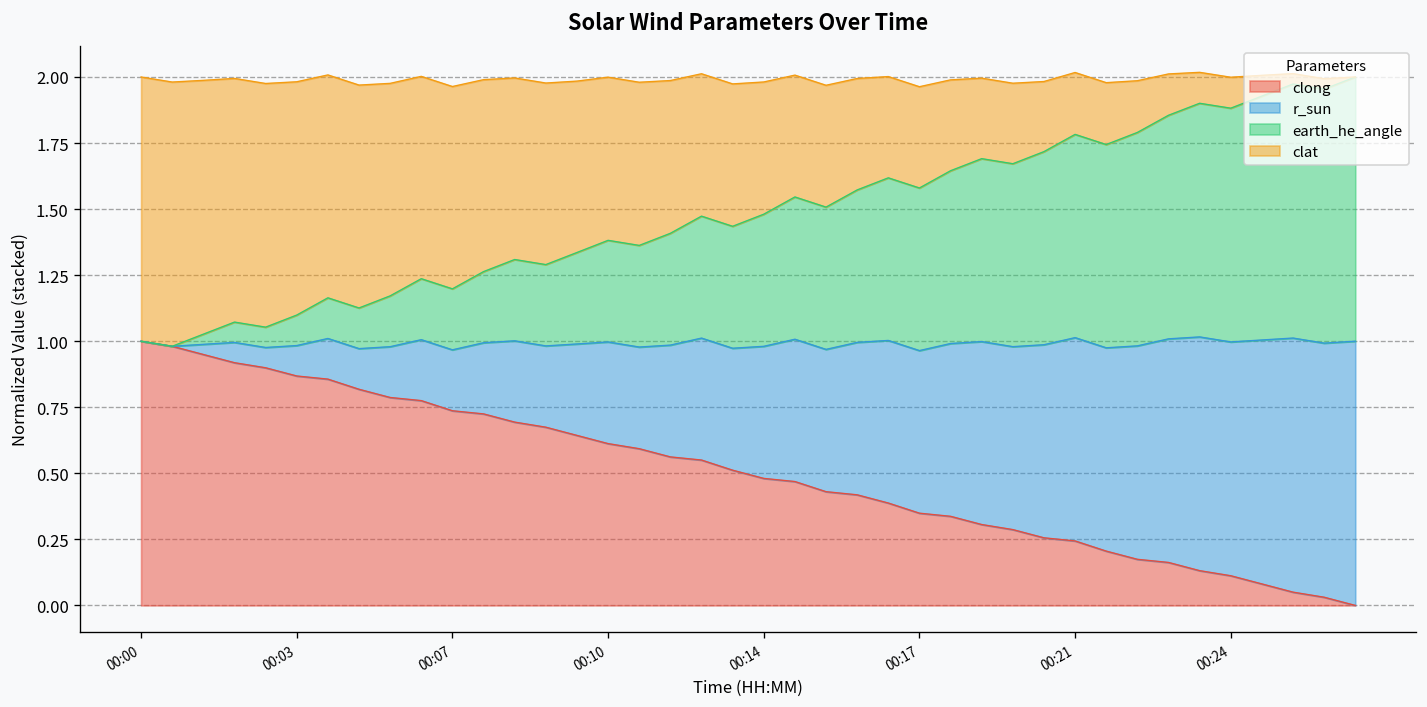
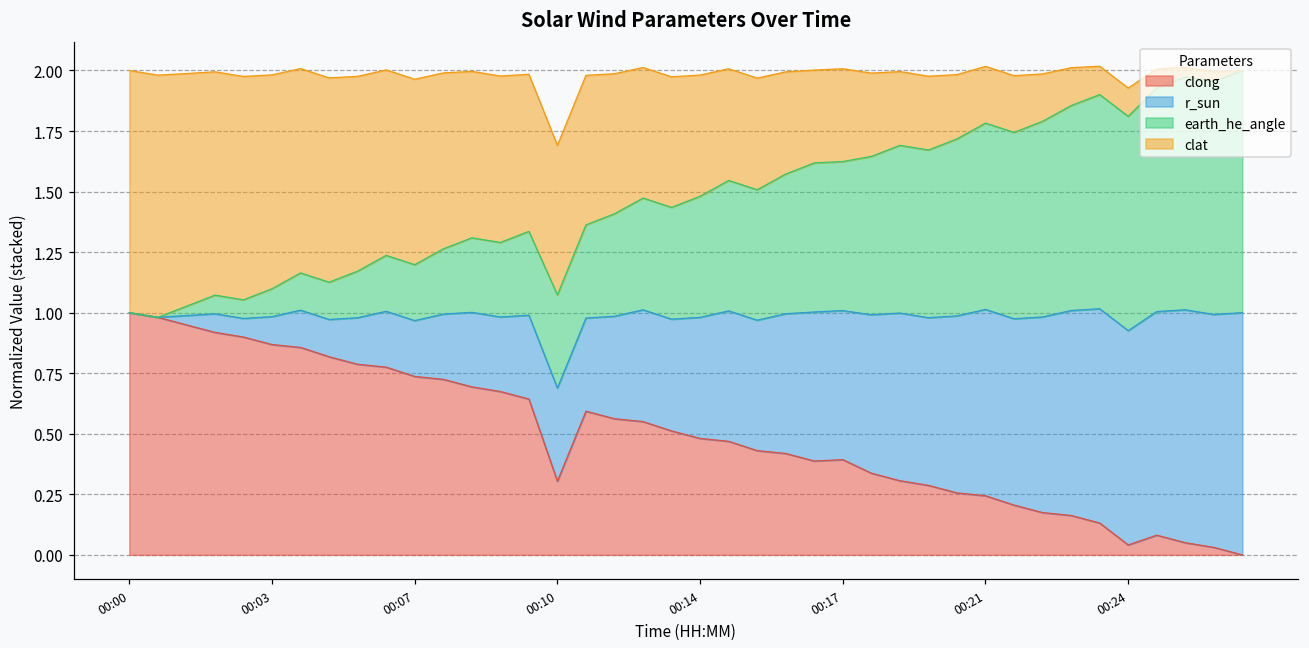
  {
    "clong": {
-     "00:10": 0.61,
-     "00:17": 0.35,
-     "00:24": 0.11
+     "00:10": 0.30,
+     "00:17": 0.39,
+     "00:24": 0.04
    },
    "r_sun": {
      "00:10": 0.38,
      "00:17": 0.62,
      "00:24": 0.88
    },
    "earth_he_angle": {
      "00:10": 0.38,
      "00:17": 0.62,
      "00:24": 0.88
    },
    "clat": {
      "00:00": 1.00,
      "00:10": 0.62,
      "00:17": 0.38,
      "00:24": 0.12
    }
  }
